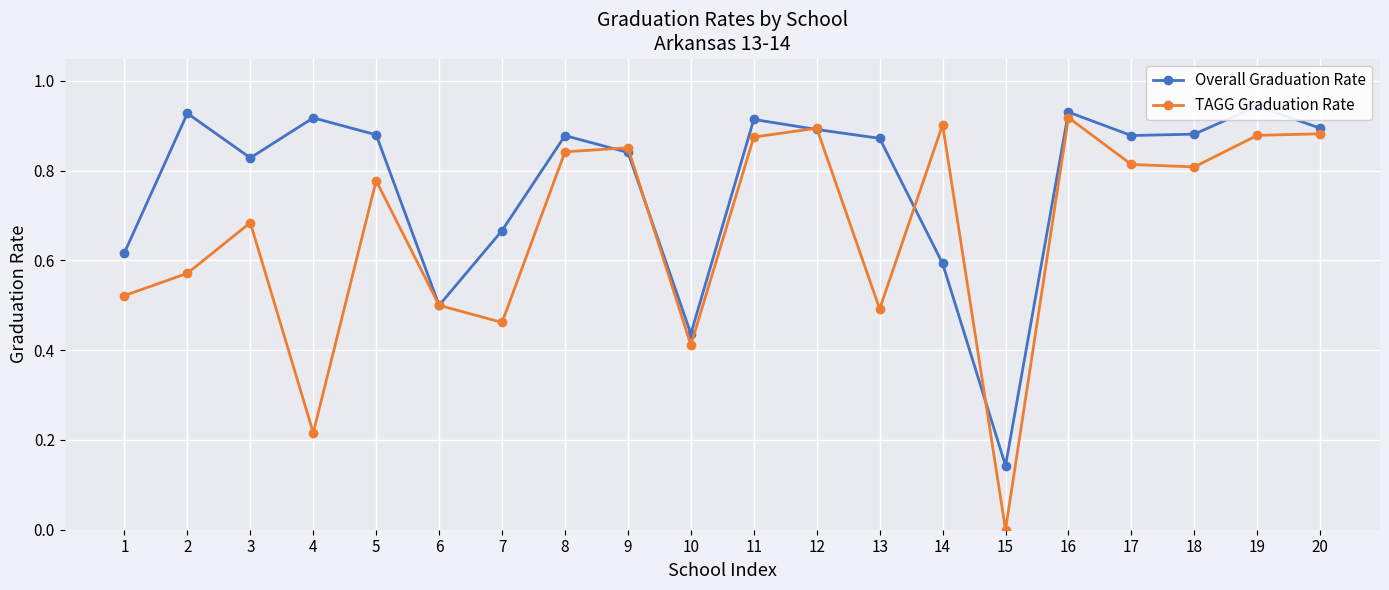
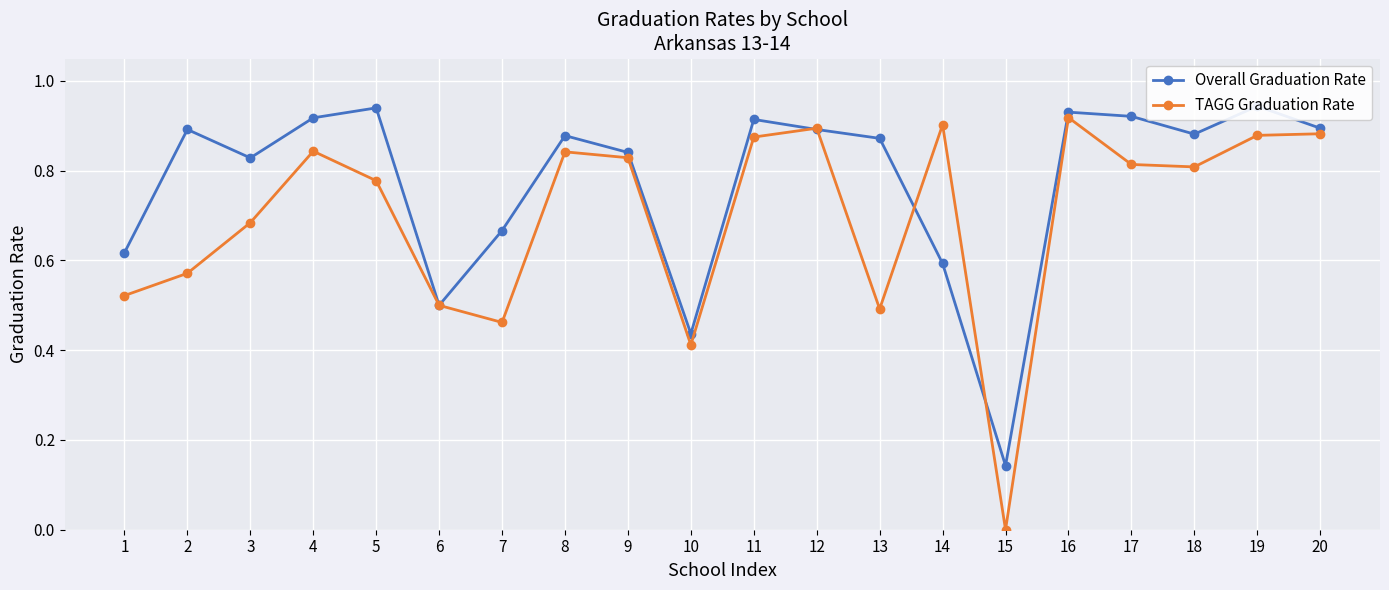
  {
    "Overall Graduation Rate": {
      "1": 0.62,
-     "2": 0.93,
+     "2": 0.89,
      "3": 0.83,
      "4": 0.92,
-     "5": 0.88,
+     "5": 0.94,
      "7": 0.67,
      "8": 0.88,
      "9": 0.84,
      "10": 0.44,
      "11": 0.91,
      "13": 0.87,
      "14": 0.59,
      "15": 0.14,
      "16": 0.93,
-     "17": 0.88,
+     "17": 0.92,
      "18": 0.88,
      "20": 0.89
    },
    "TAGG Graduation Rate": {
      "1": 0.52,
      "2": 0.57,
      "3": 0.68,
-     "4": 0.22,
+     "4": 0.84,
      "5": 0.78,
      "7": 0.46,
      "8": 0.84,
-     "9": 0.85,
+     "9": 0.83,
      "10": 0.41,
      "11": 0.88,
      "13": 0.49,
      "14": 0.90,
      "15": 0.00,
      "16": 0.92,
      "17": 0.81,
      "18": 0.81,
      "19": 0.88,
      "20": 0.88
    }
  }
